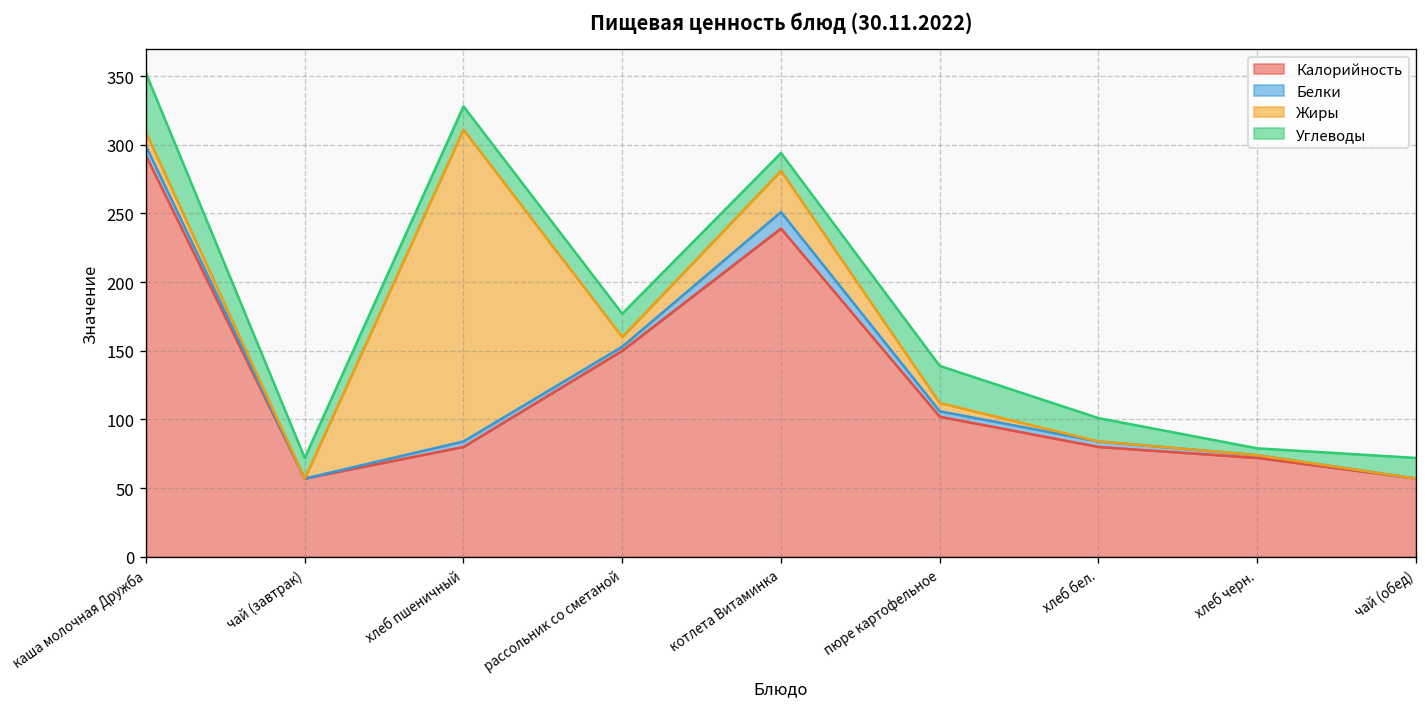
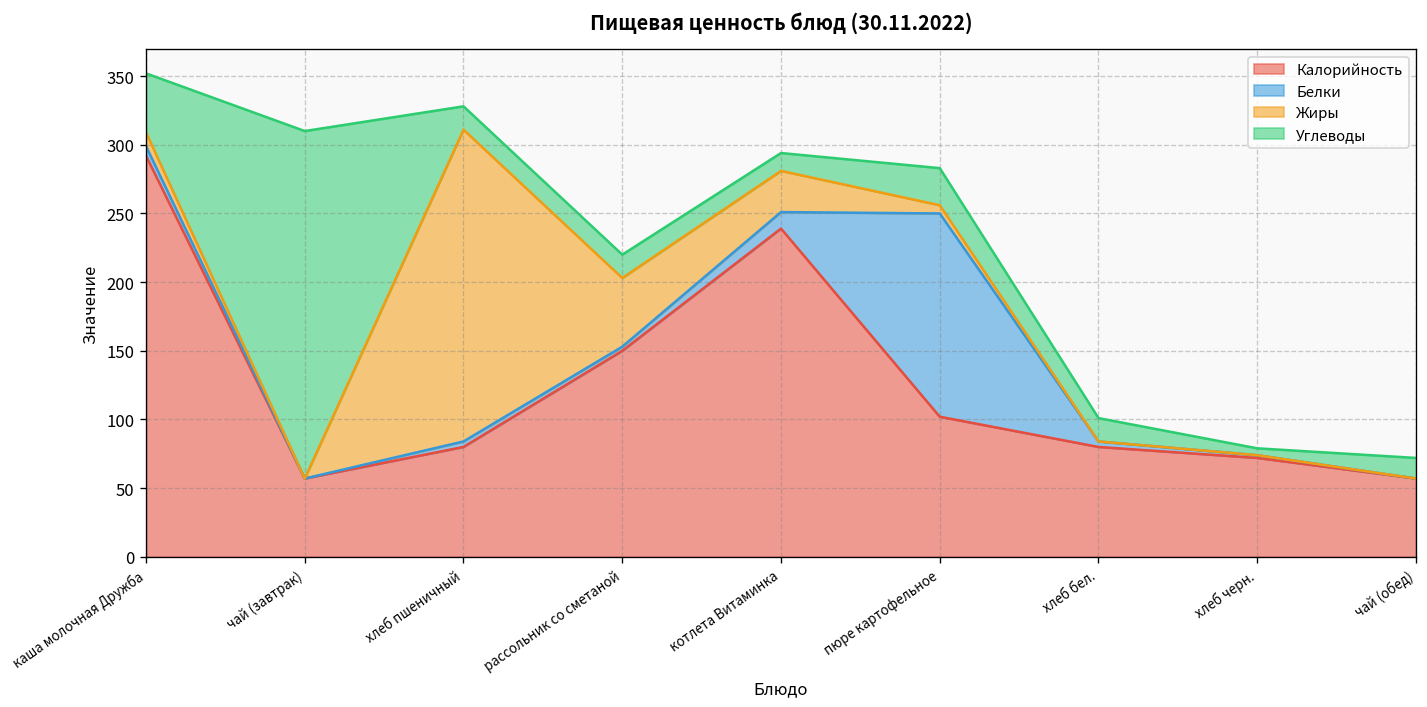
  {
    "Калорийность": {
      "каша молочная Дружба": 292,
      "хлеб пшеничный": 80,
      "рассольник со сметаной": 150,
      "котлета Витаминка": 239,
      "пюре картофельное": 102,
      "хлеб бел.": 80
    },
    "Белки": {
      "каша молочная Дружба": 7,
      "хлеб пшеничный": 4,
      "рассольник со сметаной": 3,
      "котлета Витаминка": 12,
-     "пюре картофельное": 4
+     "пюре картофельное": 148
    },
    "Жиры": {
      "каша молочная Дружба": 10,
      "хлеб пшеничный": 227,
-     "рассольник со сметаной": 7,
+     "рассольник со сметаной": 50,
      "котлета Витаминка": 30,
      "пюре картофельное": 6
    },
    "Углеводы": {
      "каша молочная Дружба": 43,
-     "чай (завтрак)": 15,
+     "чай (завтрак)": 253,
      "хлеб пшеничный": 17,
      "рассольник со сметаной": 17,
      "котлета Витаминка": 13,
      "пюре картофельное": 27,
      "хлеб бел.": 17,
      "хлеб черн.": 5,
      "чай (обед)": 15
    }
  }
